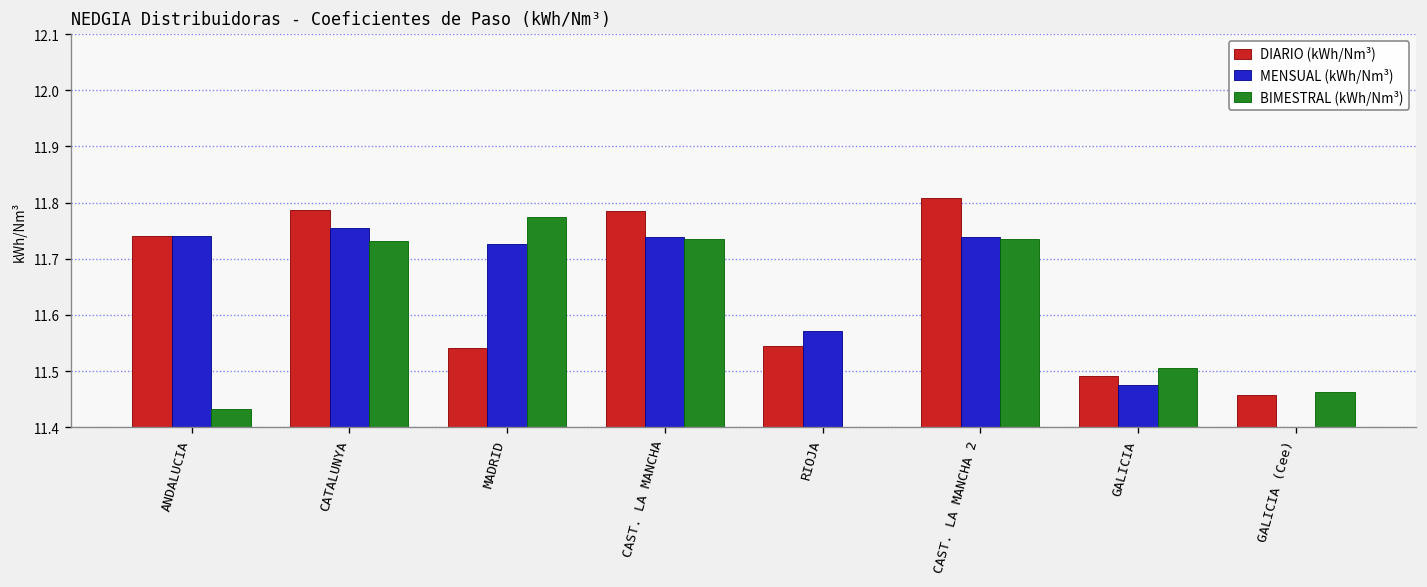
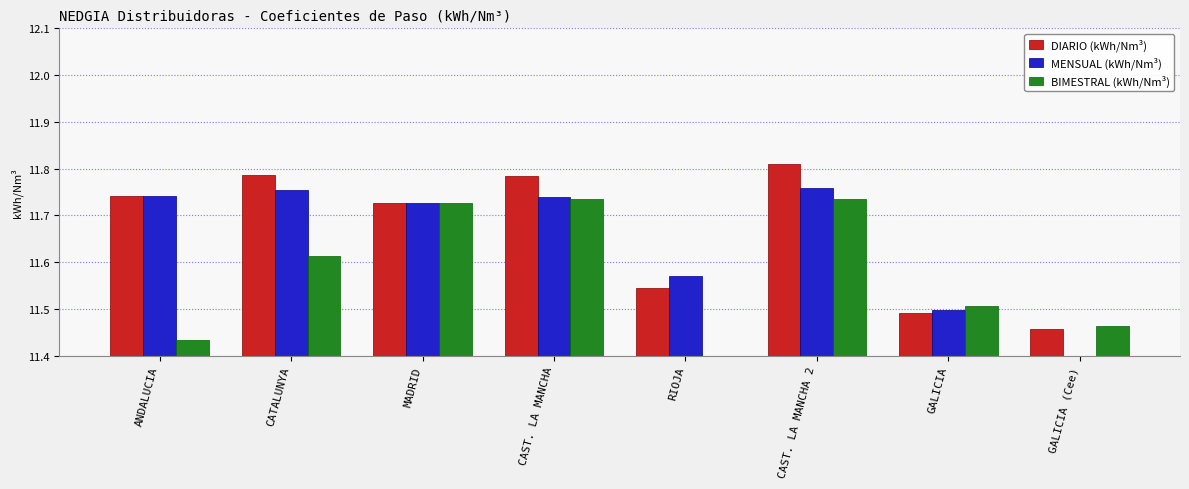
  {
    "DIARIO (kWh/Nm³)": {
      "ANDALUCIA": 11.74,
      "CATALUNYA": 11.79,
-     "MADRID": 11.54,
+     "MADRID": 11.73,
      "CAST. LA MANCHA": 11.79,
      "RIOJA": 11.55,
      "CAST. LA MANCHA 2": 11.81,
      "GALICIA": 11.49,
      "GALICIA (Cee)": 11.46
    },
    "MENSUAL (kWh/Nm³)": {
      "ANDALUCIA": 11.74,
      "CATALUNYA": 11.76,
      "MADRID": 11.73,
      "CAST. LA MANCHA": 11.74,
      "RIOJA": 11.57,
-     "CAST. LA MANCHA 2": 11.74,
-     "GALICIA": 11.48
+     "CAST. LA MANCHA 2": 11.76,
+     "GALICIA": 11.50
    },
    "BIMESTRAL (kWh/Nm³)": {
      "ANDALUCIA": 11.43,
-     "CATALUNYA": 11.73,
-     "MADRID": 11.78,
+     "CATALUNYA": 11.61,
+     "MADRID": 11.73,
      "CAST. LA MANCHA": 11.74,
      "RIOJA": 11.40,
      "CAST. LA MANCHA 2": 11.74,
      "GALICIA": 11.51,
      "GALICIA (Cee)": 11.46
    }
  }
